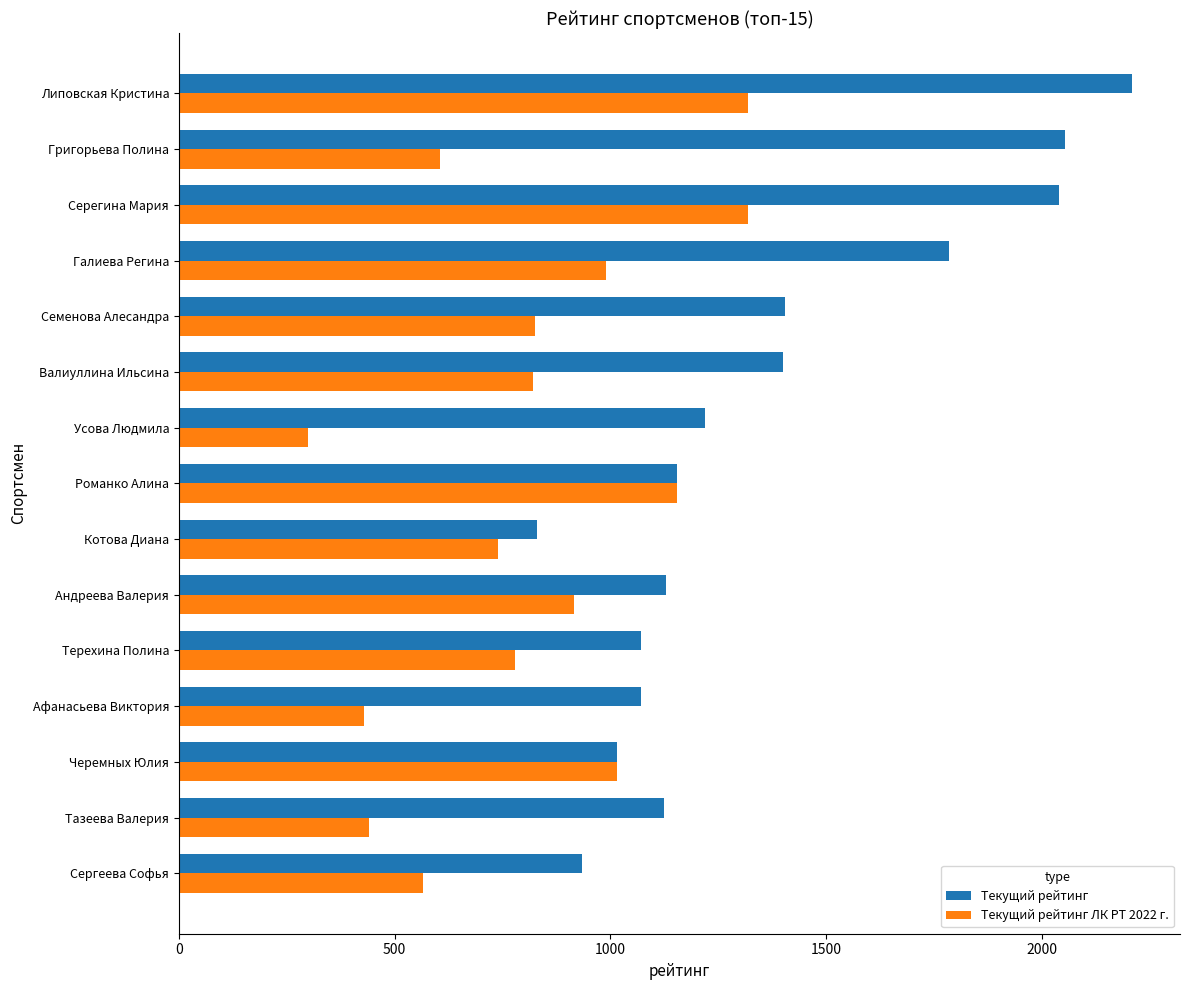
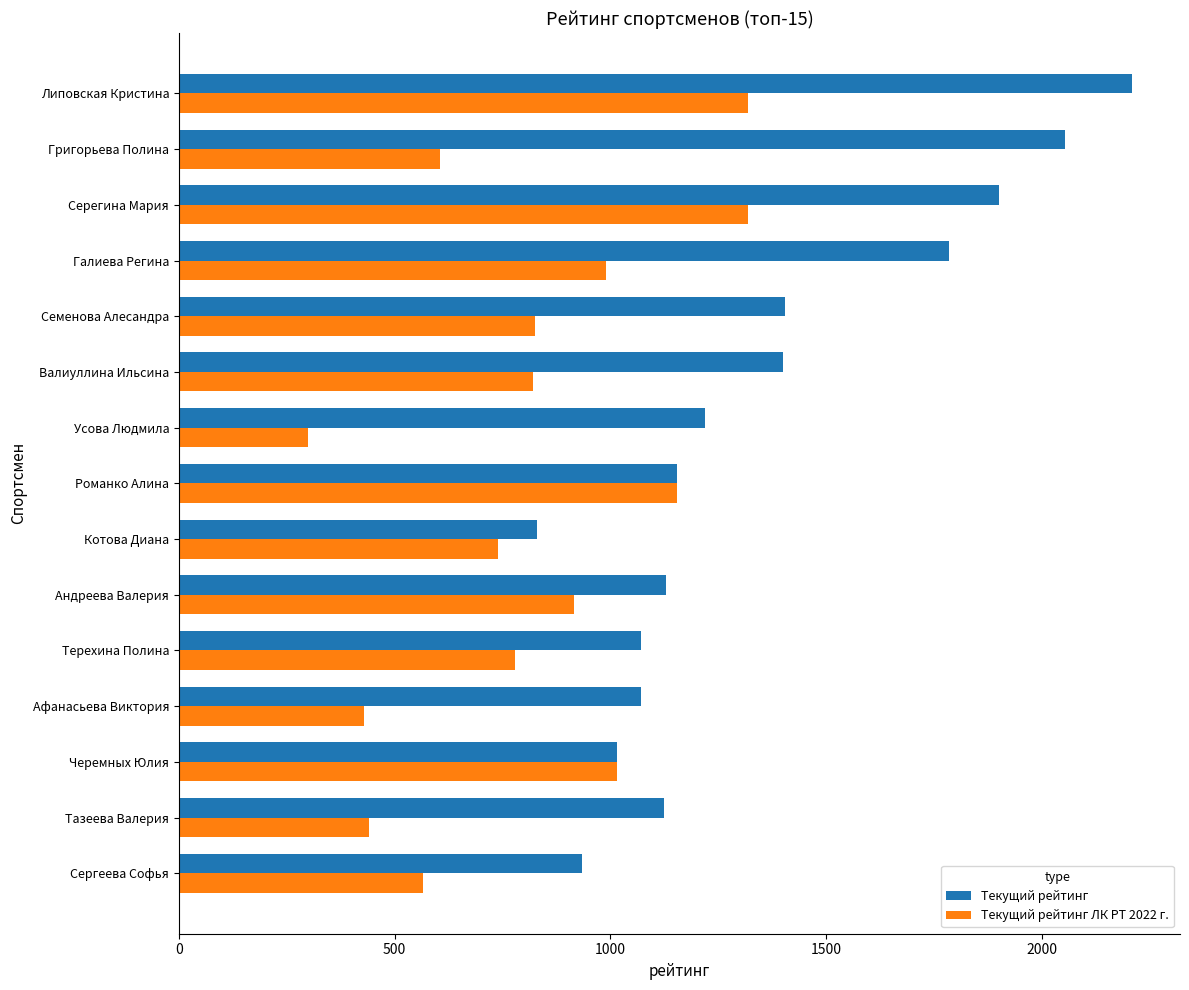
  {
    "Текущий рейтинг": {
      "Липовская Кристина": 2210,
      "Григорьева Полина": 2060,
-     "Серегина Мария": 2040,
+     "Серегина Мария": 1900,
      "Галиева Регина": 1790,
      "Семенова Алесандра": 1410,
      "Валиуллина Ильсина": 1400,
      "Усова Людмила": 1220,
      "Романко Алина": 1160,
      "Котова Диана": 830,
      "Андреева Валерия": 1130,
      "Терехина Полина": 1070,
      "Афанасьева Виктория": 1070,
      "Черемных Юлия": 1020,
      "Тазеева Валерия": 1120,
      "Сергеева Софья": 940
    },
    "Текущий рейтинг ЛК РТ 2022 г.": {
      "Липовская Кристина": 1320,
      "Григорьева Полина": 610,
      "Серегина Мария": 1320,
      "Галиева Регина": 990,
      "Семенова Алесандра": 830,
      "Валиуллина Ильсина": 820,
      "Усова Людмила": 300,
      "Романко Алина": 1160,
      "Котова Диана": 740,
      "Андреева Валерия": 920,
      "Терехина Полина": 780,
      "Афанасьева Виктория": 430,
      "Черемных Юлия": 1020,
      "Тазеева Валерия": 440,
      "Сергеева Софья": 570
    }
  }
